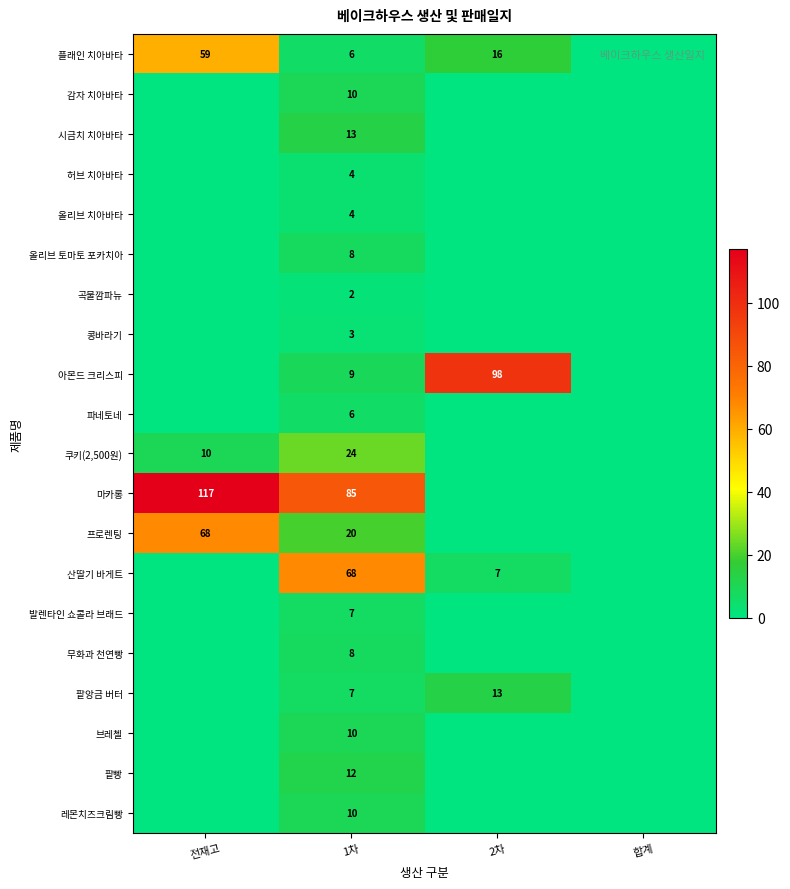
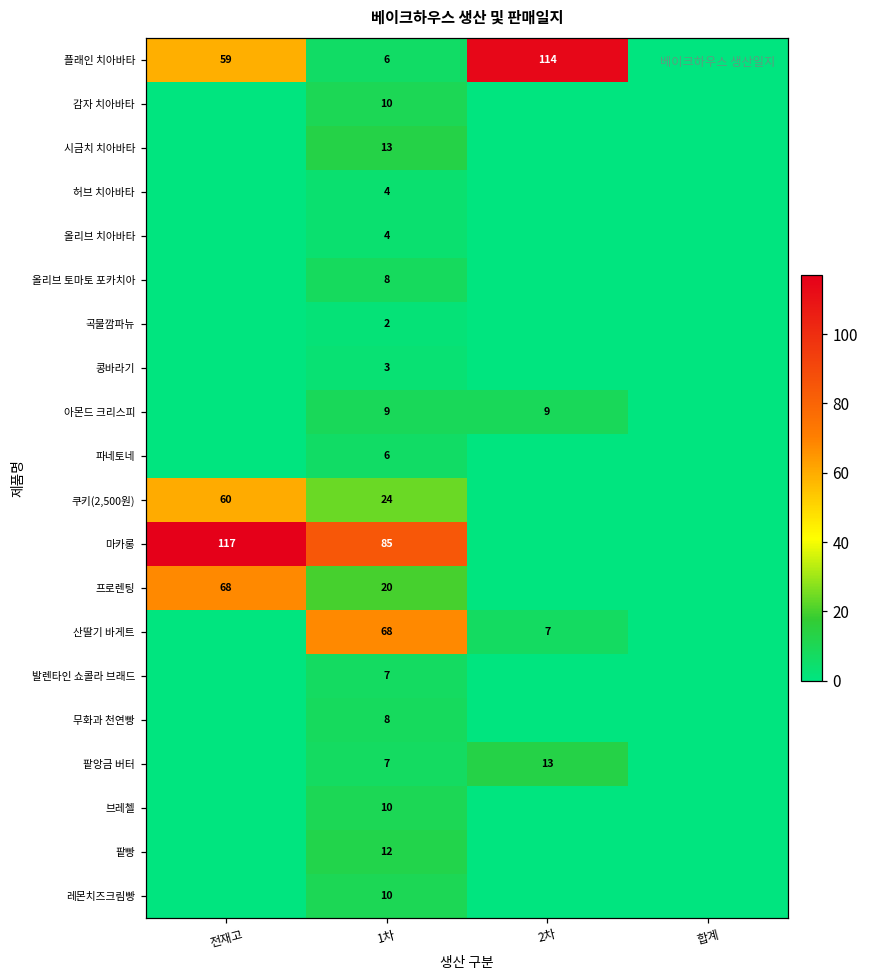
  {
    "플래인 치아바타": {
      "전재고": 59,
      "1차": 6,
-     "2차": 16
+     "2차": 114
    },
    "감자 치아바타": {
      "1차": 10
    },
    "시금치 치아바타": {
      "1차": 13
    },
    "허브 치아바타": {
      "1차": 4
    },
    "올리브 치아바타": {
      "1차": 4
    },
    "올리브 토마토 포카치아": {
      "1차": 8
    },
    "곡물깜파뉴": {
      "1차": 2
    },
    "콩바라기": {
      "1차": 3
    },
    "아몬드 크리스피": {
      "1차": 9,
-     "2차": 98
+     "2차": 9
    },
    "파네토네": {
      "1차": 6
    },
    "쿠키(2,500원)": {
-     "전재고": 10,
+     "전재고": 60,
      "1차": 24
    },
    "마카롱": {
      "전재고": 117,
      "1차": 85
    },
    "프로렌팅": {
      "전재고": 68,
      "1차": 20
    },
    "산딸기 바게트": {
      "1차": 68,
      "2차": 7
    },
    "발렌타인 쇼콜라 브래드": {
      "1차": 7
    },
    "무화과 천연빵": {
      "1차": 8
    },
    "팥앙금 버터": {
      "1차": 7,
      "2차": 13
    },
    "브레첼": {
      "1차": 10
    },
    "팥빵": {
      "1차": 12
    },
    "레몬치즈크림빵": {
      "1차": 10
    }
  }
